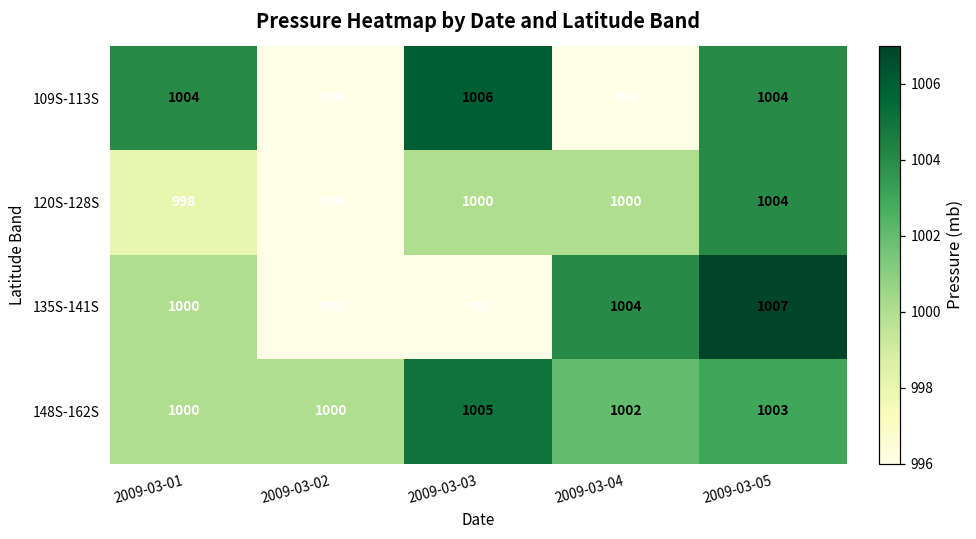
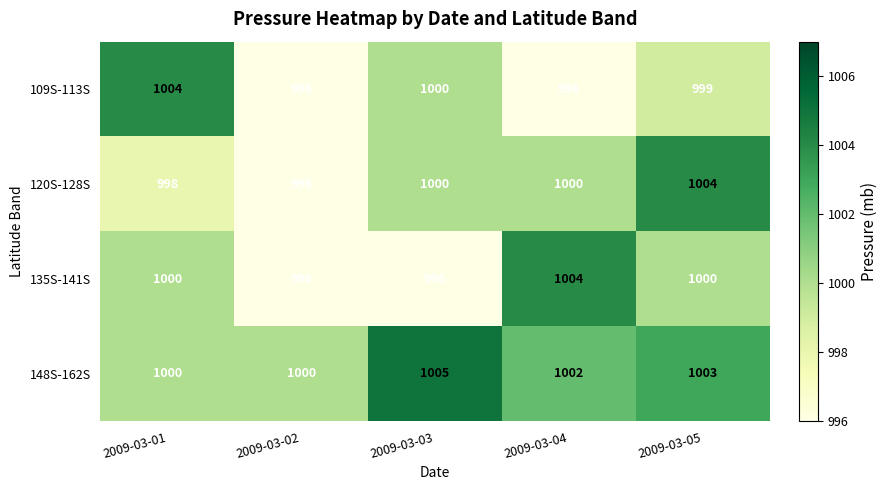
  {
    "109S-113S": {
      "2009-03-01": 1004,
-     "2009-03-03": 1006,
-     "2009-03-05": 1004
+     "2009-03-03": 1000,
+     "2009-03-05": 999
    },
    "120S-128S": {
      "2009-03-01": 998,
      "2009-03-03": 1000,
      "2009-03-04": 1000,
      "2009-03-05": 1004
    },
    "135S-141S": {
      "2009-03-01": 1000,
      "2009-03-04": 1004,
-     "2009-03-05": 1007
+     "2009-03-05": 1000
    },
    "148S-162S": {
      "2009-03-01": 1000,
      "2009-03-02": 1000,
      "2009-03-03": 1005,
      "2009-03-04": 1002,
      "2009-03-05": 1003
    }
  }
